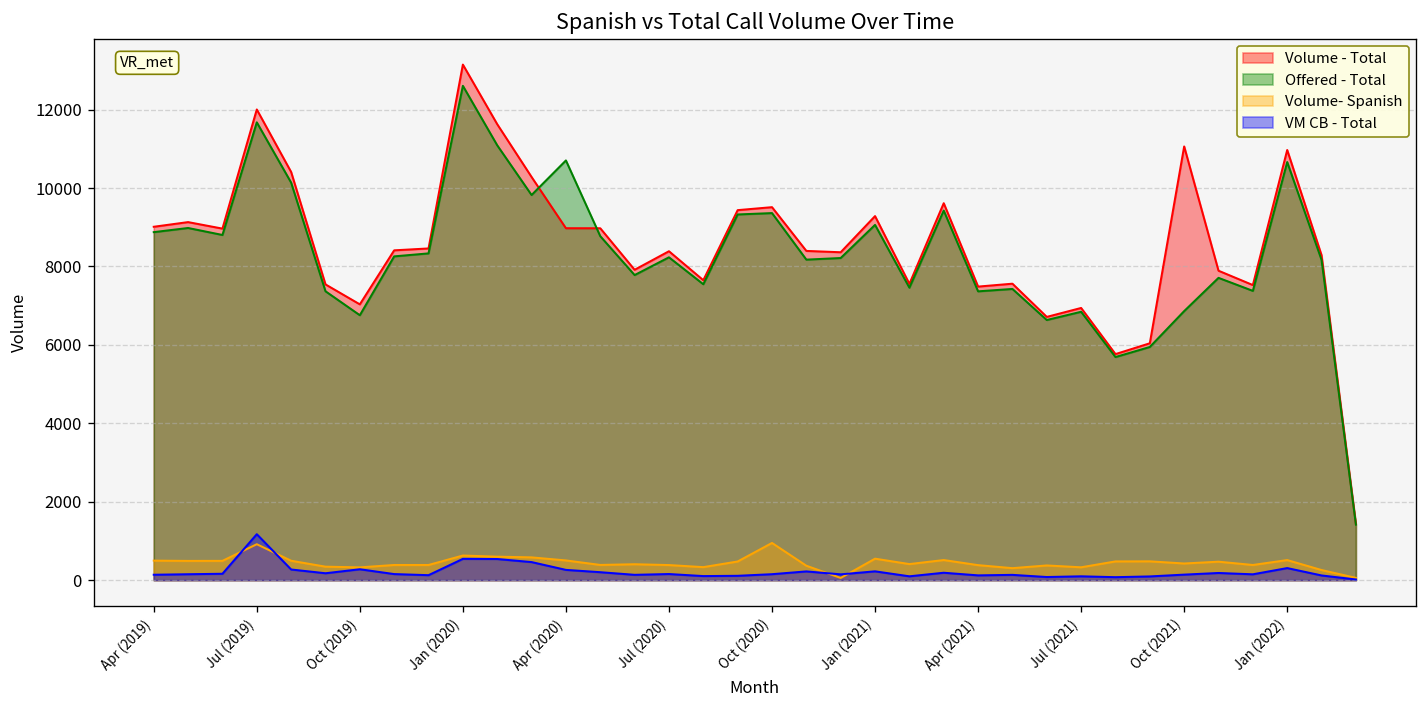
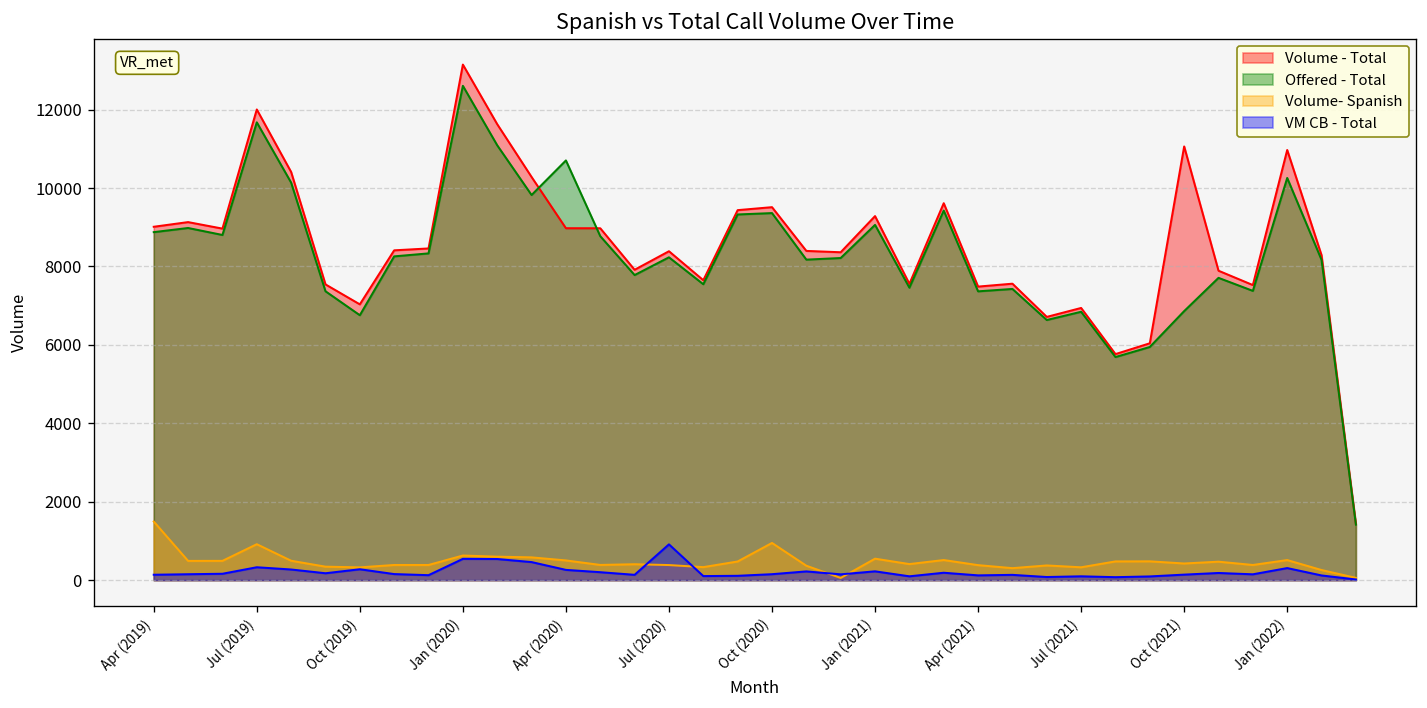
  {
    "Volume - Total": {
      "Apr (2019)": 9000,
      "Jul (2019)": 12000,
      "Oct (2019)": 7000,
      "Jan (2020)": 13200,
      "Apr (2020)": 9000,
      "Jul (2020)": 8400,
      "Oct (2020)": 9500,
      "Jan (2021)": 9300,
      "Apr (2021)": 7500,
      "Jul (2021)": 6900,
      "Oct (2021)": 11100,
      "Jan (2022)": 11000
    },
    "Offered - Total": {
      "Apr (2019)": 8900,
      "Jul (2019)": 11700,
      "Oct (2019)": 6800,
      "Jan (2020)": 12600,
      "Apr (2020)": 10700,
      "Jul (2020)": 8200,
      "Oct (2020)": 9400,
      "Jan (2021)": 9100,
      "Apr (2021)": 7400,
      "Jul (2021)": 6800,
      "Oct (2021)": 6900,
-     "Jan (2022)": 10700
+     "Jan (2022)": 10300
    },
    "Volume- Spanish": {
-     "Apr (2019)": 500,
+     "Apr (2019)": 1500,
      "Jul (2019)": 900,
      "Jan (2020)": 600,
      "Apr (2020)": 500,
      "Jul (2020)": 400,
      "Oct (2020)": 900,
      "Jan (2021)": 500,
      "Apr (2021)": 400,
      "Jul (2021)": 300,
      "Oct (2021)": 400,
      "Jan (2022)": 500
    },
    "VM CB - Total": {
      "Apr (2019)": 100,
-     "Jul (2019)": 1200,
+     "Jul (2019)": 300,
      "Jan (2020)": 500,
      "Apr (2020)": 300,
-     "Jul (2020)": 200,
+     "Jul (2020)": 900,
      "Oct (2020)": 200,
      "Jan (2021)": 200,
      "Apr (2021)": 100,
      "Jul (2021)": 100,
      "Oct (2021)": 100,
      "Jan (2022)": 300
    }
  }
